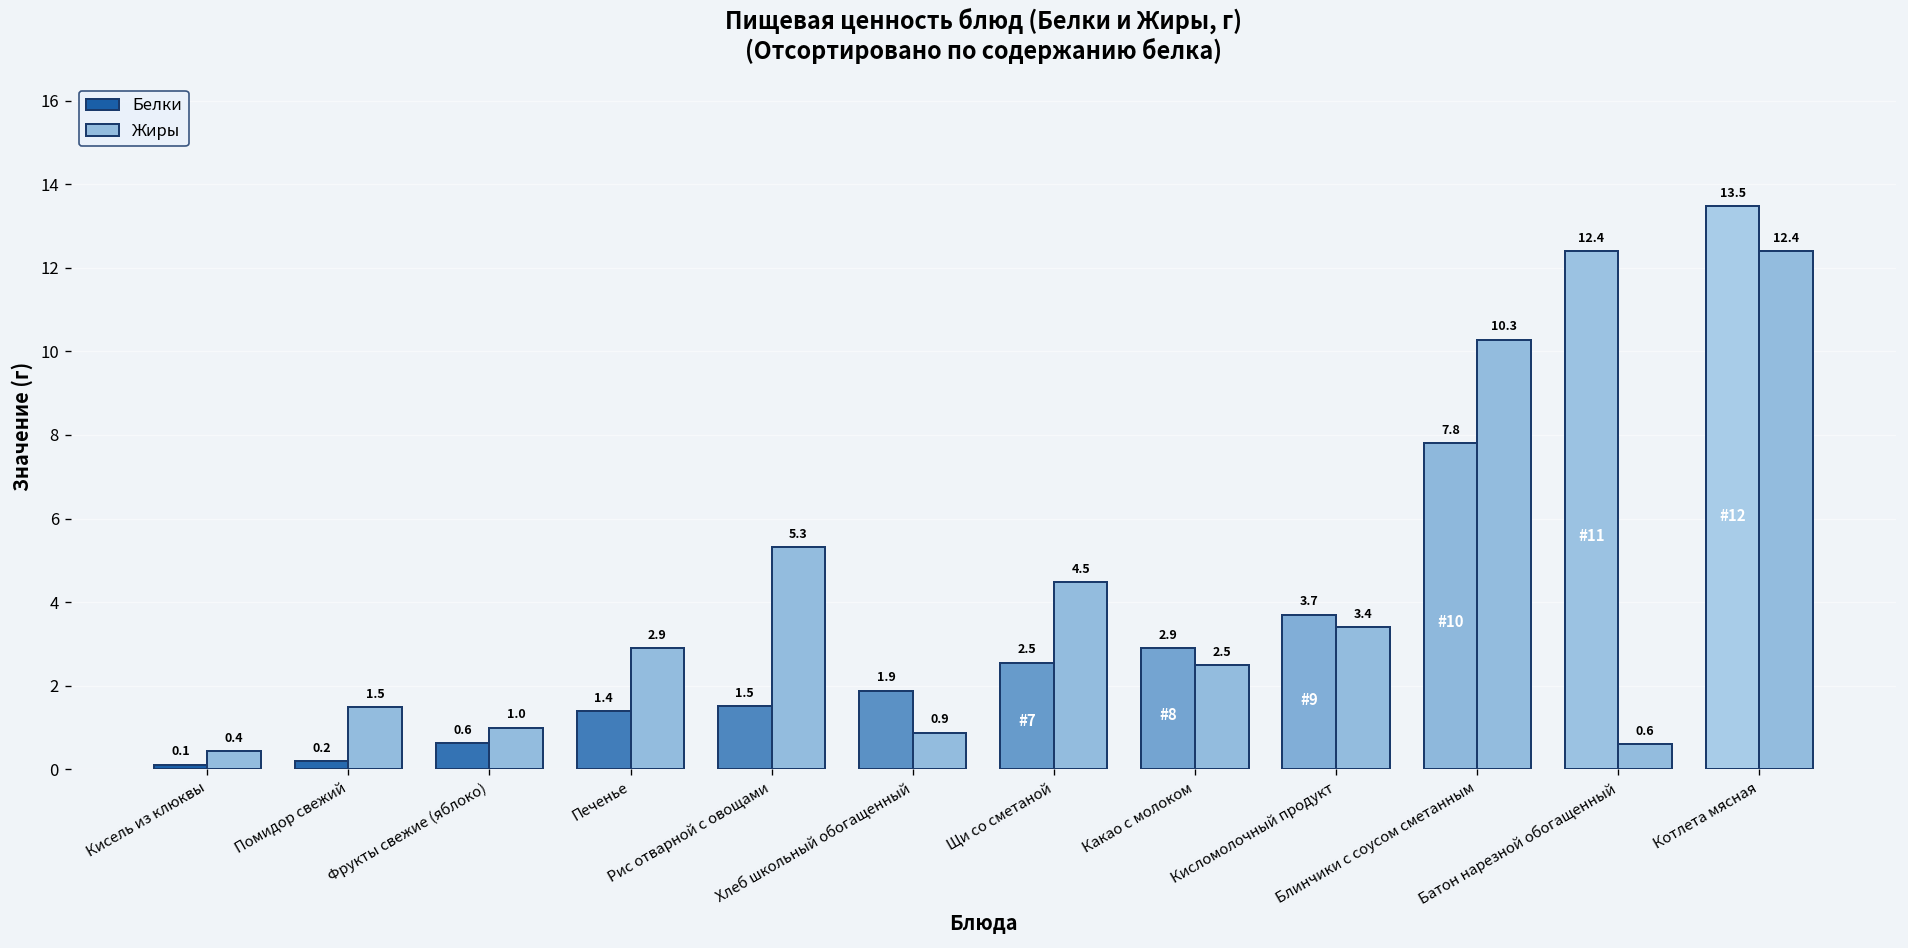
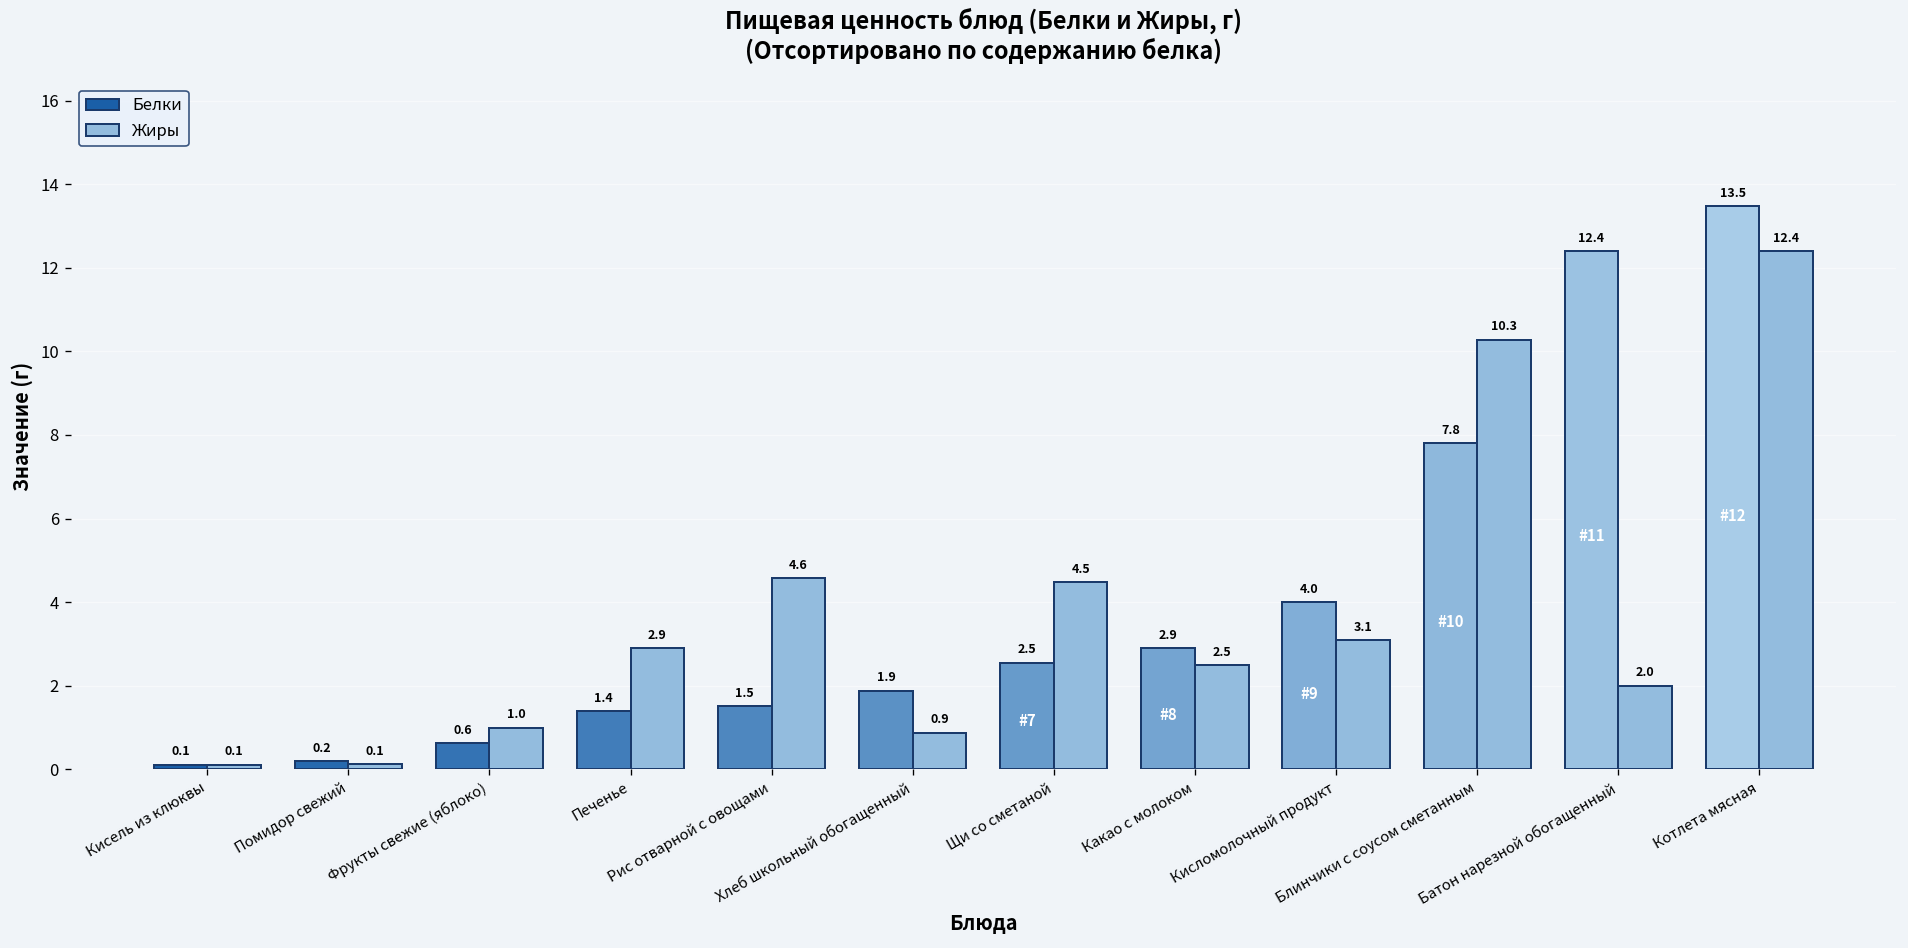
  {
    "Белки": {
      "Кисель из клюквы": 0.1,
      "Помидор свежий": 0.2,
      "Фрукты свежие (яблоко)": 0.6,
      "Печенье": 1.4,
      "Рис отварной с овощами": 1.5,
      "Хлеб школьный обогащенный": 1.9,
      "Щи со сметаной": 2.5,
      "Какао с молоком": 2.9,
-     "Кисломолочный продукт": 3.7,
+     "Кисломолочный продукт": 4.0,
      "Блинчики с соусом сметанным": 7.8,
      "Батон нарезной обогащенный": 12.4,
      "Котлета мясная": 13.5
    },
    "Жиры": {
-     "Кисель из клюквы": 0.4,
-     "Помидор свежий": 1.5,
+     "Кисель из клюквы": 0.1,
+     "Помидор свежий": 0.1,
      "Фрукты свежие (яблоко)": 1.0,
      "Печенье": 2.9,
-     "Рис отварной с овощами": 5.3,
+     "Рис отварной с овощами": 4.6,
      "Хлеб школьный обогащенный": 0.9,
      "Щи со сметаной": 4.5,
      "Какао с молоком": 2.5,
-     "Кисломолочный продукт": 3.4,
+     "Кисломолочный продукт": 3.1,
      "Блинчики с соусом сметанным": 10.3,
-     "Батон нарезной обогащенный": 0.6,
+     "Батон нарезной обогащенный": 2.0,
      "Котлета мясная": 12.4
    }
  }
